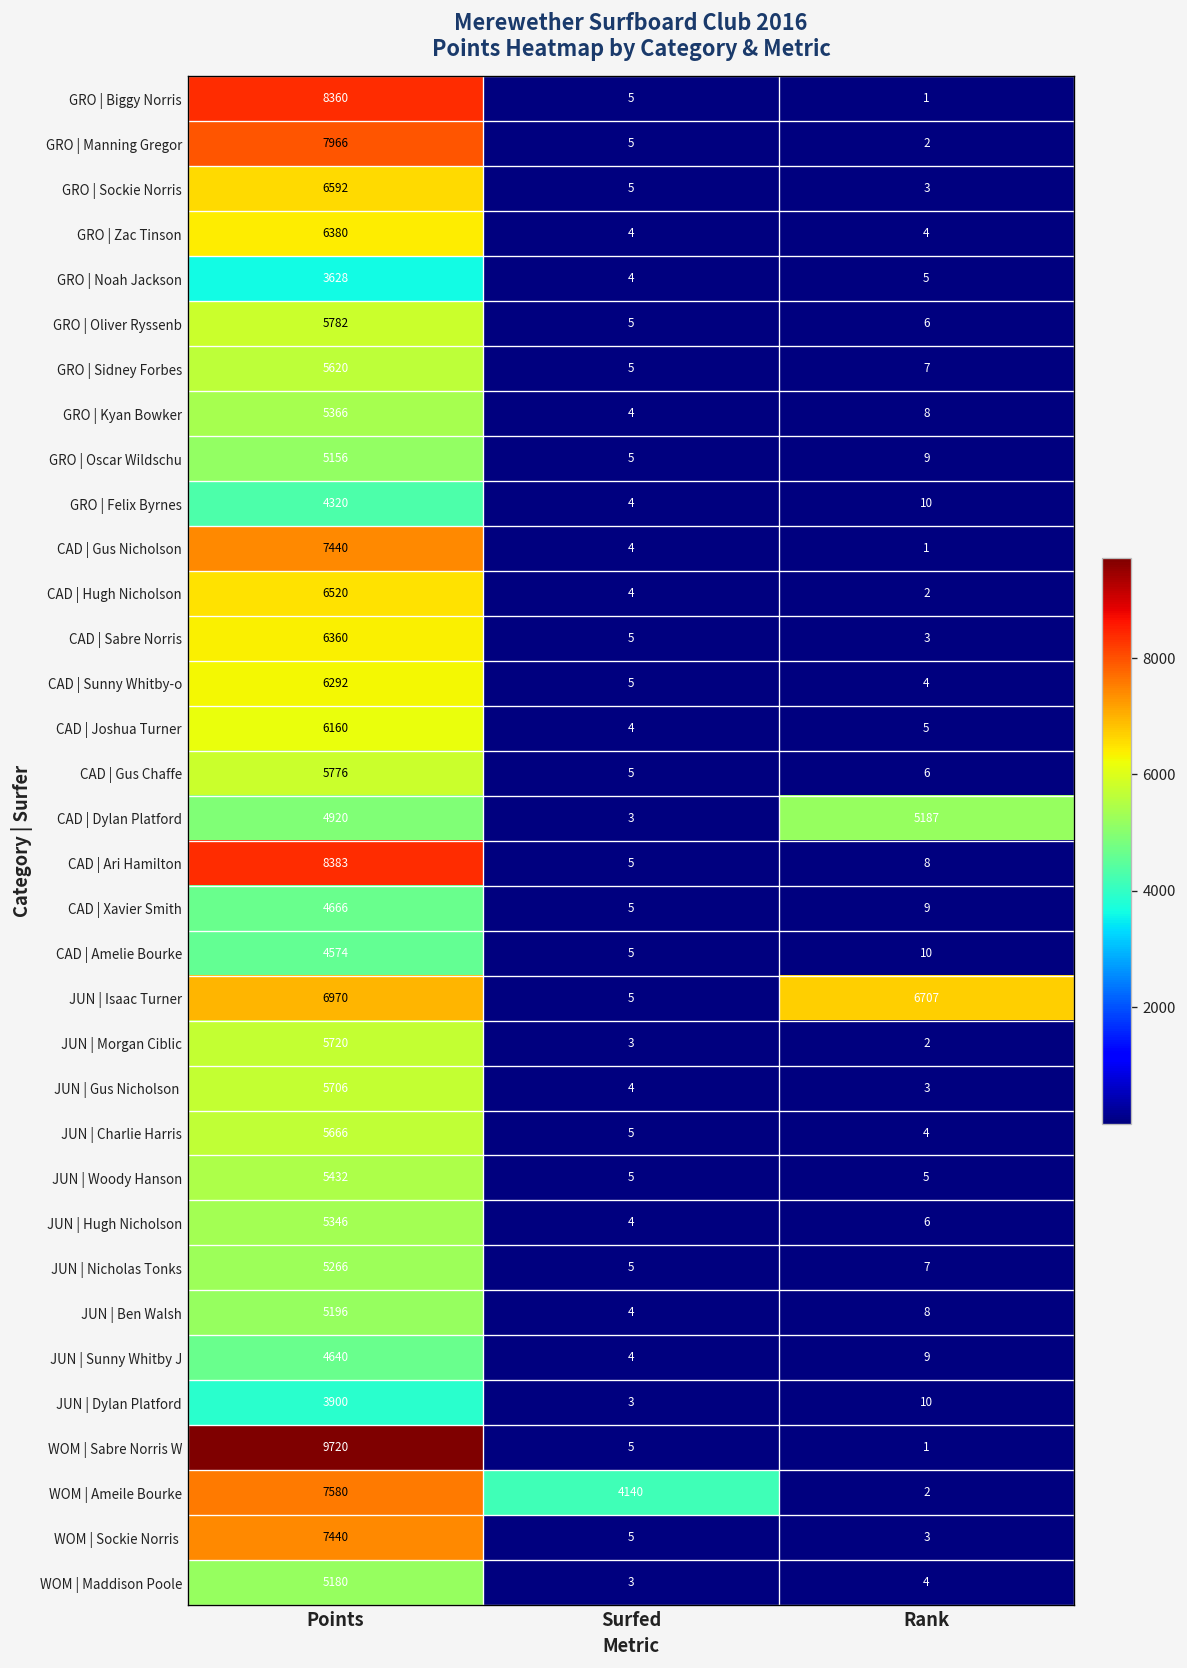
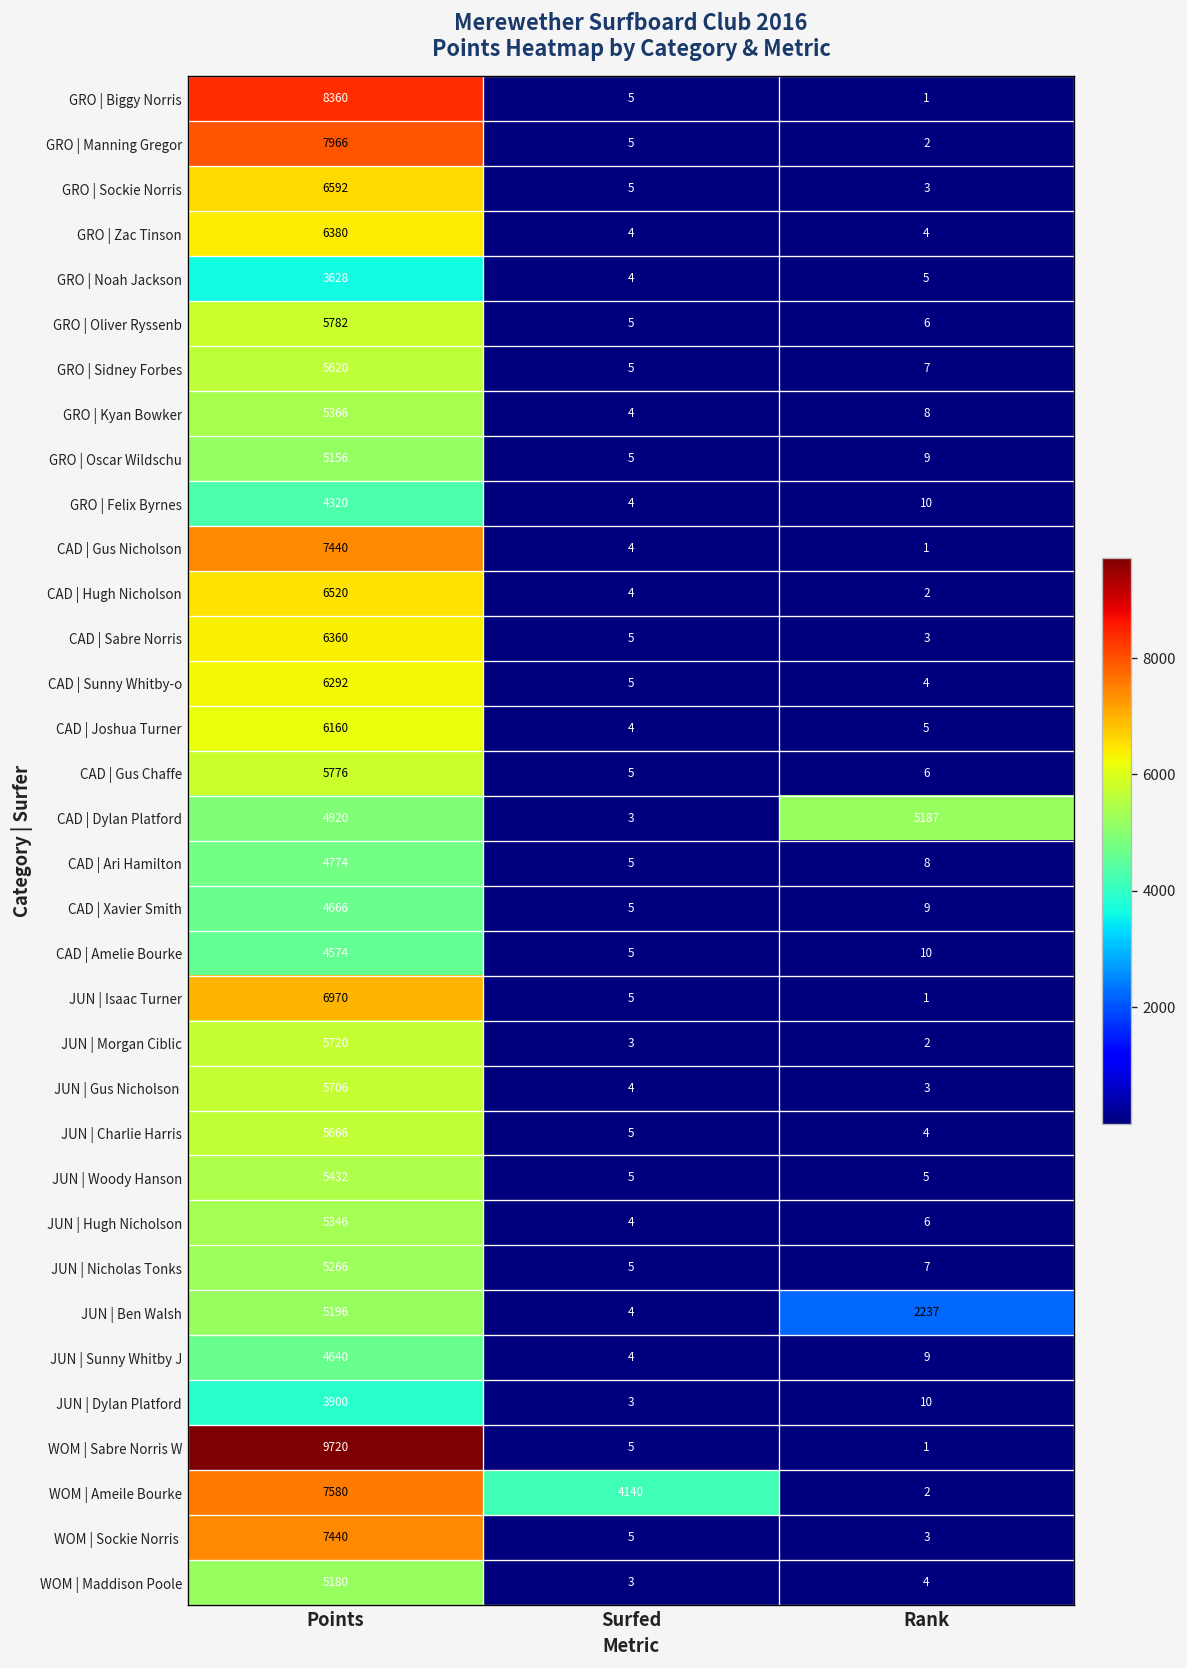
  {
    "GRO | Biggy Norris": {
      "Points": 8360,
      "Surfed": 5,
      "Rank": 1
    },
    "GRO | Manning Gregor": {
      "Points": 7966,
      "Surfed": 5,
      "Rank": 2
    },
    "GRO | Sockie Norris": {
      "Points": 6592,
      "Surfed": 5,
      "Rank": 3
    },
    "GRO | Zac Tinson": {
      "Points": 6380,
      "Surfed": 4,
      "Rank": 4
    },
    "GRO | Noah Jackson": {
      "Points": 3628,
      "Surfed": 4,
      "Rank": 5
    },
    "GRO | Oliver Ryssenb": {
      "Points": 5782,
      "Surfed": 5,
      "Rank": 6
    },
    "GRO | Sidney Forbes": {
      "Points": 5620,
      "Surfed": 5,
      "Rank": 7
    },
    "GRO | Kyan Bowker": {
      "Points": 5366,
      "Surfed": 4,
      "Rank": 8
    },
    "GRO | Oscar Wildschu": {
      "Points": 5156,
      "Surfed": 5,
      "Rank": 9
    },
    "GRO | Felix Byrnes": {
      "Points": 4320,
      "Surfed": 4,
      "Rank": 10
    },
    "CAD | Gus Nicholson": {
      "Points": 7440,
      "Surfed": 4,
      "Rank": 1
    },
    "CAD | Hugh Nicholson": {
      "Points": 6520,
      "Surfed": 4,
      "Rank": 2
    },
    "CAD | Sabre Norris": {
      "Points": 6360,
      "Surfed": 5,
      "Rank": 3
    },
    "CAD | Sunny Whitby-o": {
      "Points": 6292,
      "Surfed": 5,
      "Rank": 4
    },
    "CAD | Joshua Turner": {
      "Points": 6160,
      "Surfed": 4,
      "Rank": 5
    },
    "CAD | Gus Chaffe": {
      "Points": 5776,
      "Surfed": 5,
      "Rank": 6
    },
    "CAD | Dylan Platford": {
      "Points": 4920,
      "Surfed": 3,
      "Rank": 5187
    },
    "CAD | Ari Hamilton": {
-     "Points": 8383,
+     "Points": 4774,
      "Surfed": 5,
      "Rank": 8
    },
    "CAD | Xavier Smith": {
      "Points": 4666,
      "Surfed": 5,
      "Rank": 9
    },
    "CAD | Amelie Bourke": {
      "Points": 4574,
      "Surfed": 5,
      "Rank": 10
    },
    "JUN | Isaac Turner": {
      "Points": 6970,
      "Surfed": 5,
-     "Rank": 6707
+     "Rank": 1
    },
    "JUN | Morgan Ciblic": {
      "Points": 5720,
      "Surfed": 3,
      "Rank": 2
    },
    "JUN | Gus Nicholson": {
      "Points": 5706,
      "Surfed": 4,
      "Rank": 3
    },
    "JUN | Charlie Harris": {
      "Points": 5666,
      "Surfed": 5,
      "Rank": 4
    },
    "JUN | Woody Hanson": {
      "Points": 5432,
      "Surfed": 5,
      "Rank": 5
    },
    "JUN | Hugh Nicholson": {
      "Points": 5346,
      "Surfed": 4,
      "Rank": 6
    },
    "JUN | Nicholas Tonks": {
      "Points": 5266,
      "Surfed": 5,
      "Rank": 7
    },
    "JUN | Ben Walsh": {
      "Points": 5196,
      "Surfed": 4,
-     "Rank": 8
+     "Rank": 2237
    },
    "JUN | Sunny Whitby J": {
      "Points": 4640,
      "Surfed": 4,
      "Rank": 9
    },
    "JUN | Dylan Platford": {
      "Points": 3900,
      "Surfed": 3,
      "Rank": 10
    },
    "WOM | Sabre Norris W": {
      "Points": 9720,
      "Surfed": 5,
      "Rank": 1
    },
    "WOM | Ameile Bourke": {
      "Points": 7580,
      "Surfed": 4140,
      "Rank": 2
    },
    "WOM | Sockie Norris": {
      "Points": 7440,
      "Surfed": 5,
      "Rank": 3
    },
    "WOM | Maddison Poole": {
      "Points": 5180,
      "Surfed": 3,
      "Rank": 4
    }
  }
